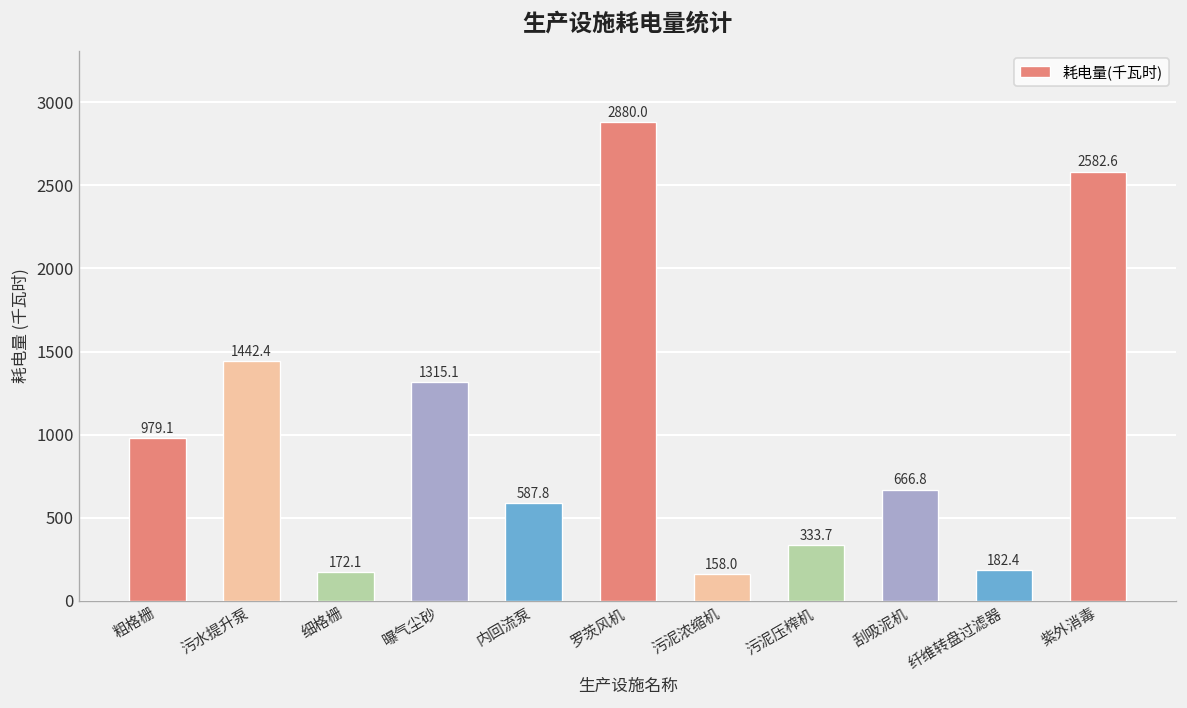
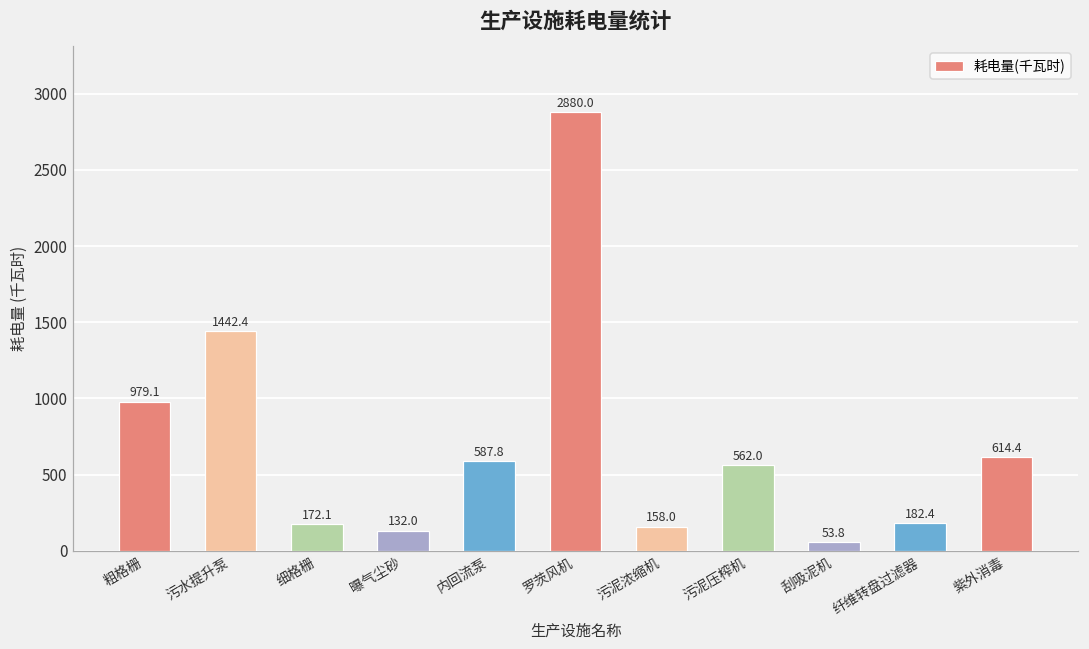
  {
    "粗格栅": 979.1,
    "污水提升泵": 1442.4,
    "细格栅": 172.1,
-   "曝气尘砂": 1315.1,
+   "曝气尘砂": 132.0,
    "内回流泵": 587.8,
    "罗茨风机": 2880.0,
    "污泥浓缩机": 158.0,
-   "污泥压榨机": 333.7,
-   "刮吸泥机": 666.8,
+   "污泥压榨机": 562.0,
+   "刮吸泥机": 53.8,
    "纤维转盘过滤器": 182.4,
-   "紫外消毒": 2582.6
+   "紫外消毒": 614.4
  }
